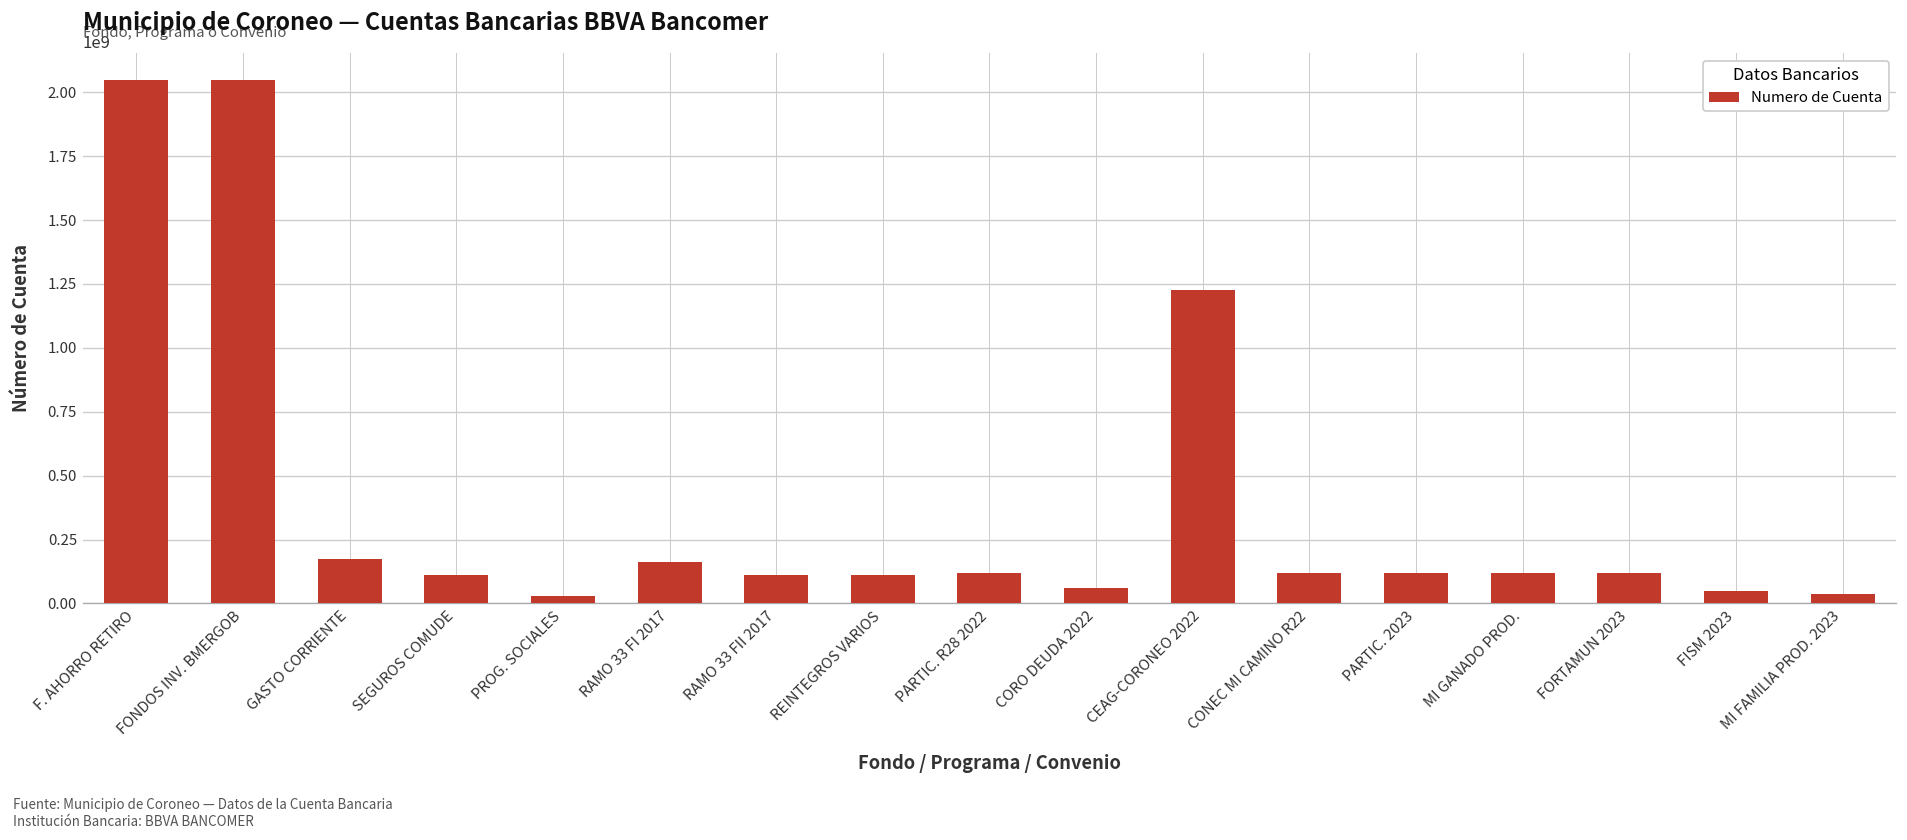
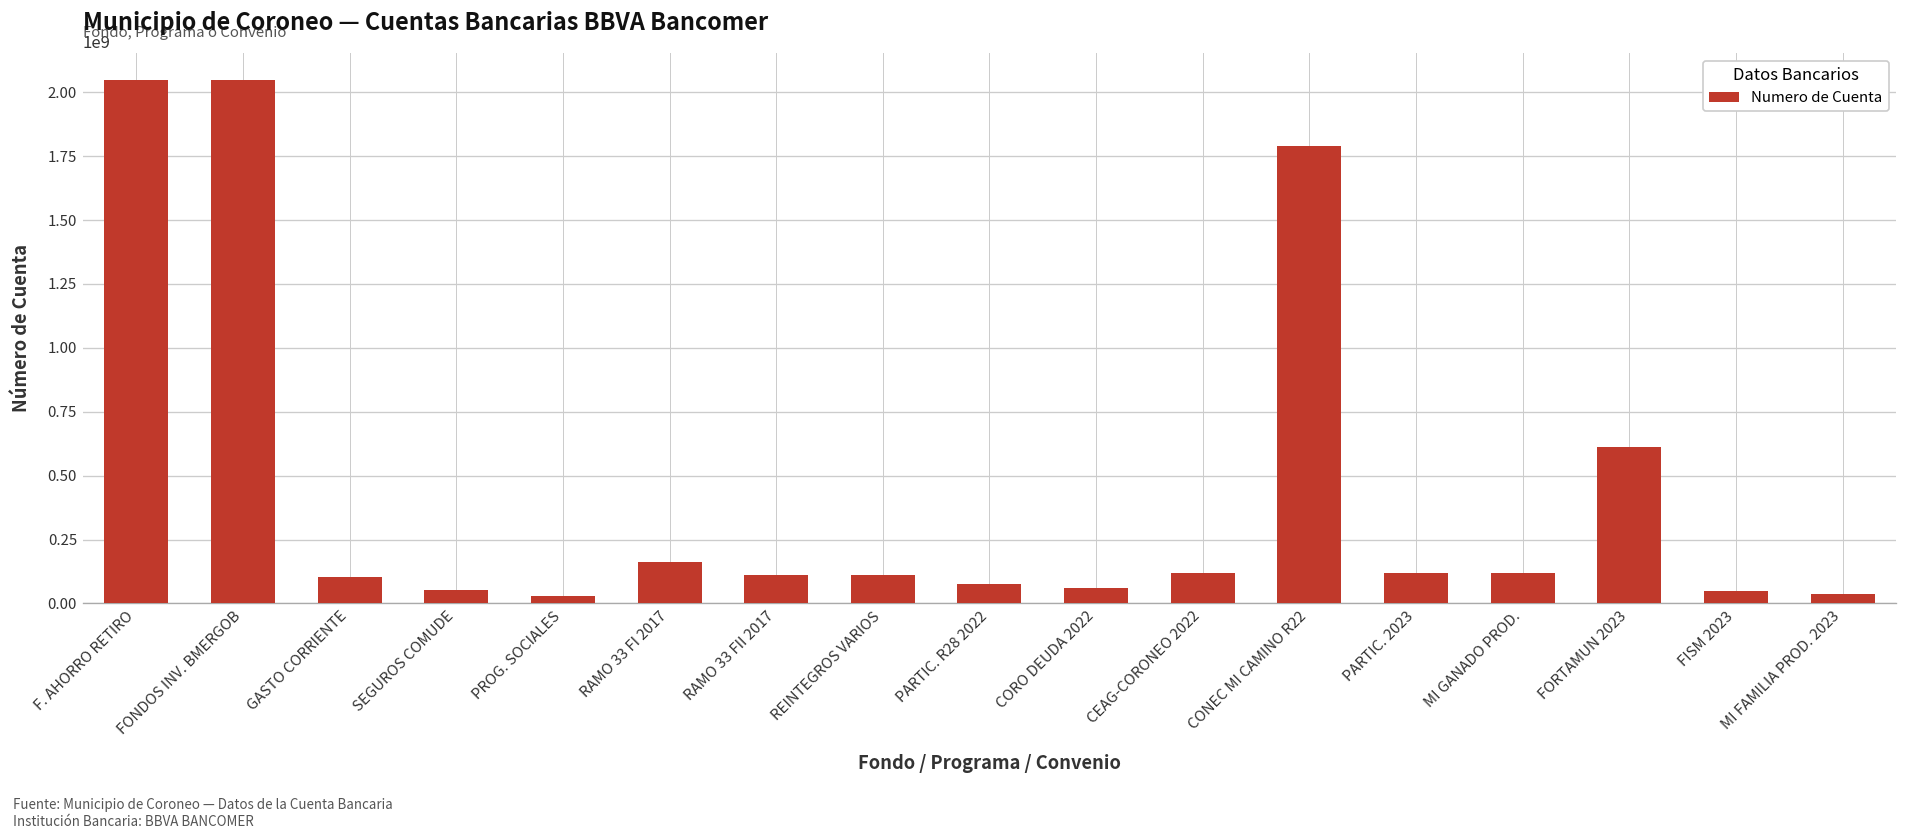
  {
    "F. AHORRO RETIRO": 2050000000,
    "FONDOS INV. BMERGOB": 2050000000,
-   "GASTO CORRIENTE": 170000000,
-   "SEGUROS COMUDE": 110000000,
+   "GASTO CORRIENTE": 100000000,
+   "SEGUROS COMUDE": 50000000,
    "PROG. SOCIALES": 30000000,
    "RAMO 33 FI 2017": 160000000,
    "RAMO 33 FII 2017": 110000000,
    "REINTEGROS VARIOS": 110000000,
-   "PARTIC. R28 2022": 120000000,
+   "PARTIC. R28 2022": 80000000,
    "CORO DEUDA 2022": 60000000,
-   "CEAG-CORONEO 2022": 1230000000,
-   "CONEC MI CAMINO R22": 120000000,
+   "CEAG-CORONEO 2022": 120000000,
+   "CONEC MI CAMINO R22": 1790000000,
    "PARTIC. 2023": 120000000,
    "MI GANADO PROD.": 120000000,
-   "FORTAMUN 2023": 120000000,
+   "FORTAMUN 2023": 610000000,
    "FISM 2023": 50000000,
    "MI FAMILIA PROD. 2023": 40000000
  }
